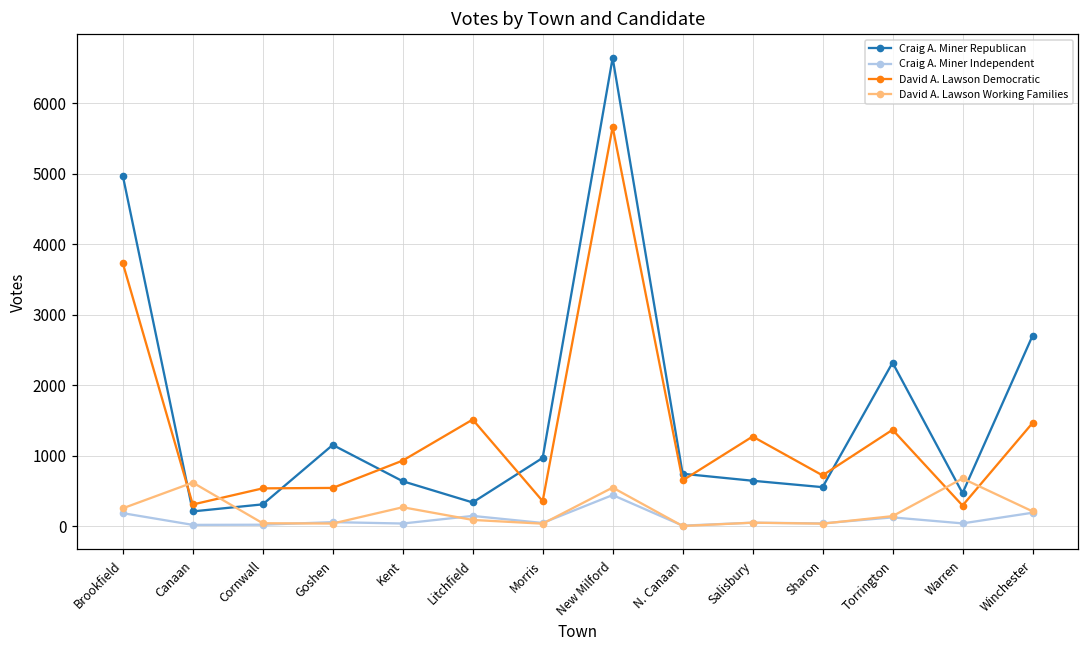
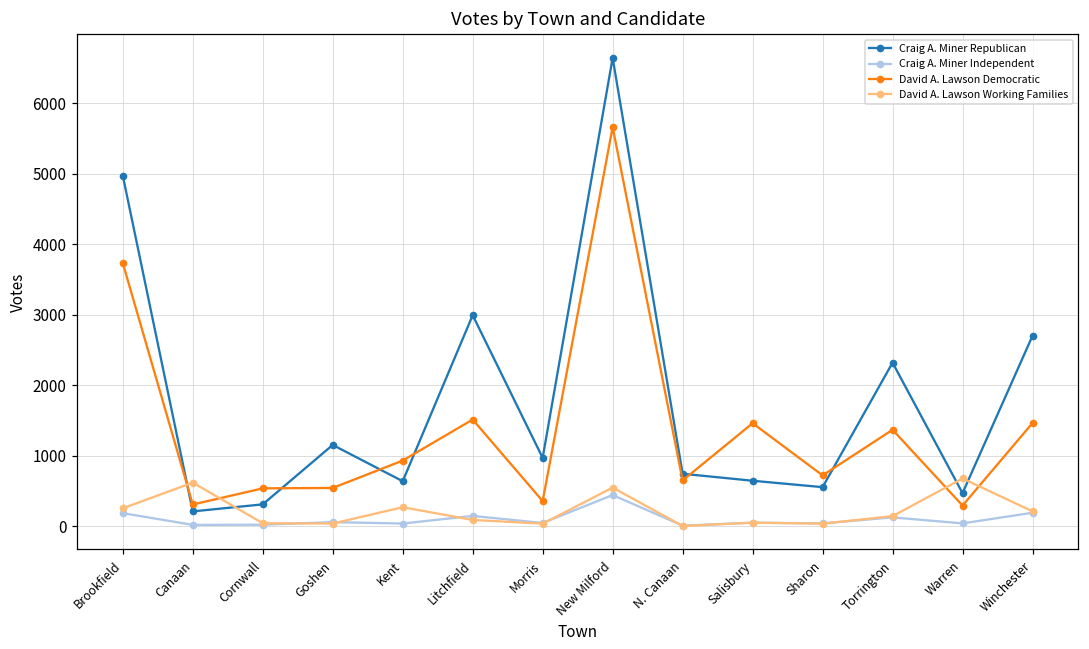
  {
    "Craig A. Miner Republican": {
      "Brookfield": 5000,
      "Canaan": 200,
      "Cornwall": 300,
      "Goshen": 1200,
      "Kent": 600,
-     "Litchfield": 300,
+     "Litchfield": 3000,
      "Morris": 1000,
      "New Milford": 6600,
      "N. Canaan": 700,
      "Salisbury": 600,
      "Sharon": 600,
      "Torrington": 2300,
      "Warren": 500,
      "Winchester": 2700
    },
    "Craig A. Miner Independent": {
      "Brookfield": 200,
      "Canaan": 0,
      "Kent": 0,
      "Litchfield": 100,
      "New Milford": 400,
      "Warren": 0
    },
    "David A. Lawson Democratic": {
      "Brookfield": 3700,
      "Canaan": 300,
      "Cornwall": 500,
      "Goshen": 500,
      "Kent": 900,
      "Litchfield": 1500,
      "Morris": 400,
      "New Milford": 5700,
      "N. Canaan": 600,
-     "Salisbury": 1300,
+     "Salisbury": 1500,
      "Sharon": 700,
      "Torrington": 1400,
      "Warren": 300,
      "Winchester": 1500
    },
    "David A. Lawson Working Families": {
      "Brookfield": 300,
      "Canaan": 600,
      "Kent": 300,
      "Litchfield": 100,
      "New Milford": 500,
      "Warren": 700
    }
  }
